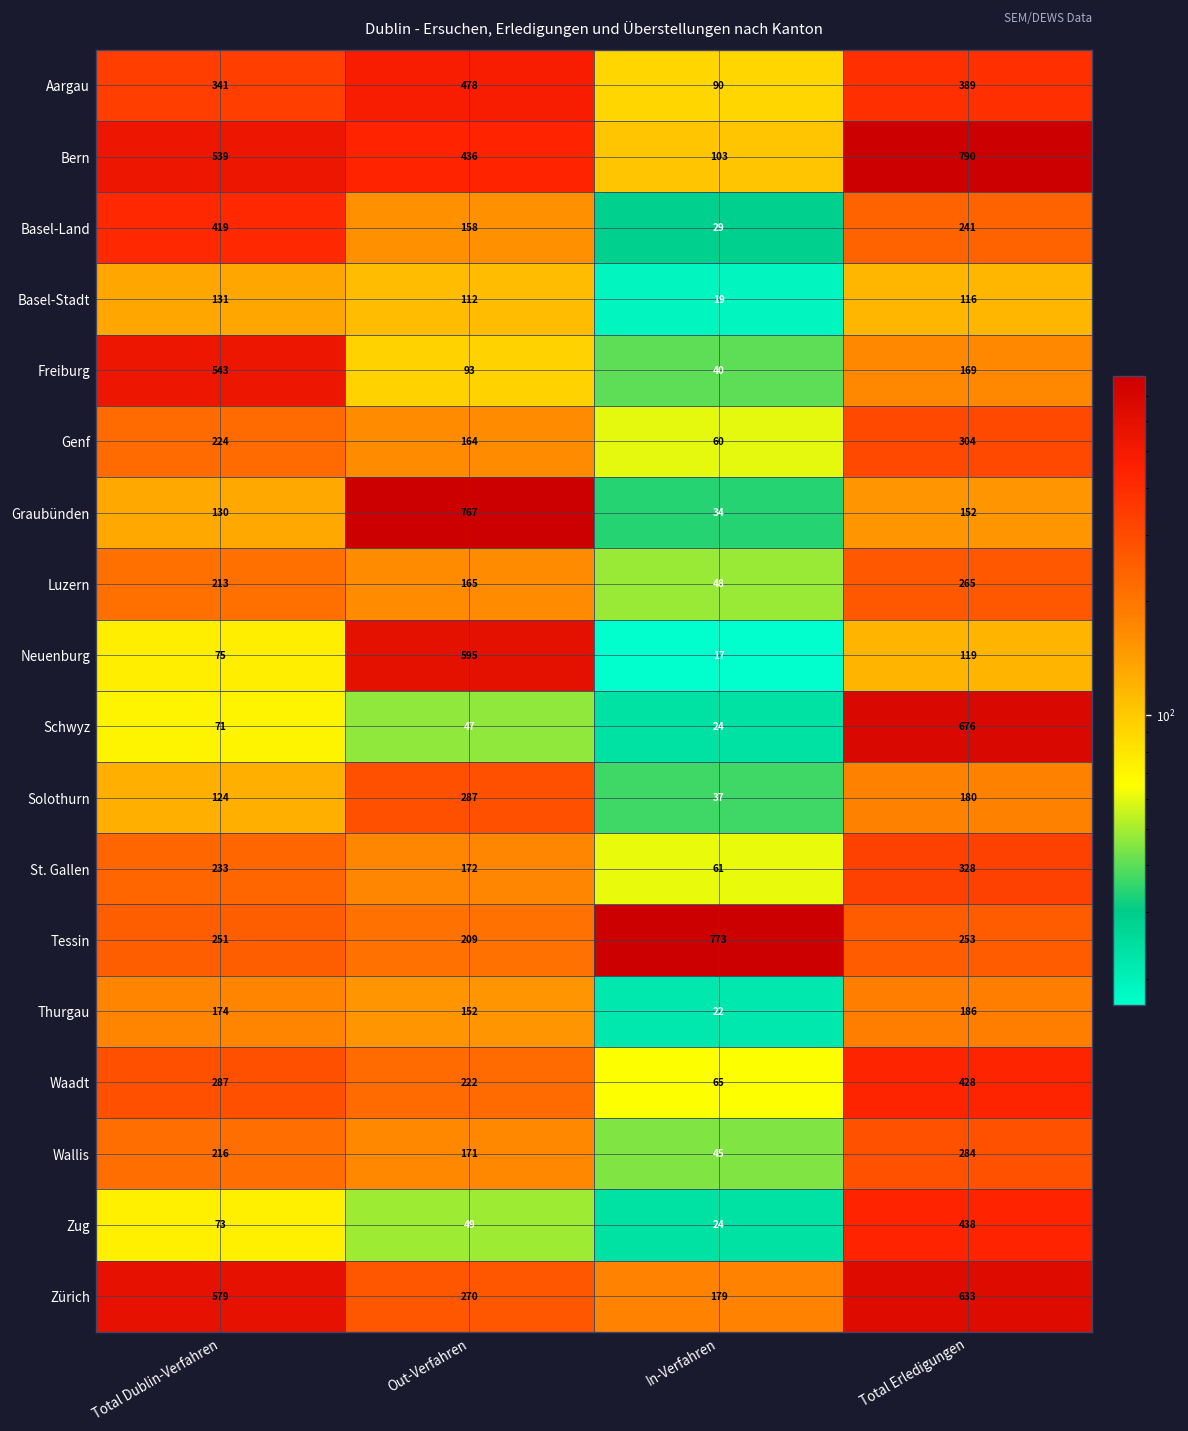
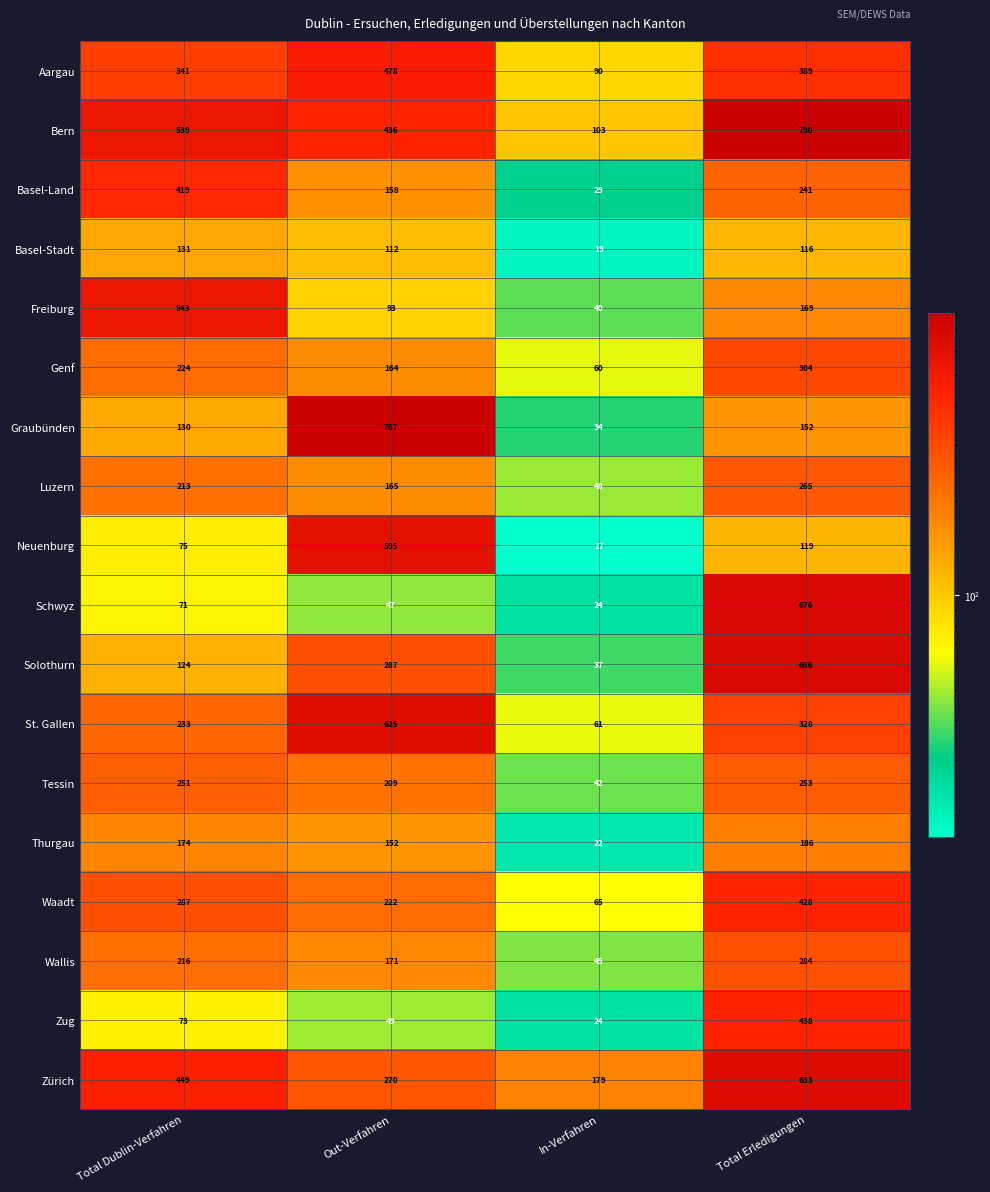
  {
    "Aargau": {
      "Total Dublin-Verfahren": 341,
      "Out-Verfahren": 478,
      "In-Verfahren": 90,
      "Total Erledigungen": 389
    },
    "Bern": {
      "Total Dublin-Verfahren": 539,
      "Out-Verfahren": 436,
      "In-Verfahren": 103,
      "Total Erledigungen": 790
    },
    "Basel-Land": {
      "Total Dublin-Verfahren": 419,
      "Out-Verfahren": 158,
      "In-Verfahren": 29,
      "Total Erledigungen": 241
    },
    "Basel-Stadt": {
      "Total Dublin-Verfahren": 131,
      "Out-Verfahren": 112,
      "In-Verfahren": 19,
      "Total Erledigungen": 116
    },
    "Freiburg": {
      "Total Dublin-Verfahren": 543,
      "Out-Verfahren": 93,
      "In-Verfahren": 40,
      "Total Erledigungen": 169
    },
    "Genf": {
      "Total Dublin-Verfahren": 224,
      "Out-Verfahren": 164,
      "In-Verfahren": 60,
      "Total Erledigungen": 304
    },
    "Graubünden": {
      "Total Dublin-Verfahren": 130,
      "Out-Verfahren": 767,
      "In-Verfahren": 34,
      "Total Erledigungen": 152
    },
    "Luzern": {
      "Total Dublin-Verfahren": 213,
      "Out-Verfahren": 165,
      "In-Verfahren": 48,
      "Total Erledigungen": 265
    },
    "Neuenburg": {
      "Total Dublin-Verfahren": 75,
      "Out-Verfahren": 595,
      "In-Verfahren": 17,
      "Total Erledigungen": 119
    },
    "Schwyz": {
      "Total Dublin-Verfahren": 71,
      "Out-Verfahren": 47,
      "In-Verfahren": 24,
      "Total Erledigungen": 676
    },
    "Solothurn": {
      "Total Dublin-Verfahren": 124,
      "Out-Verfahren": 287,
      "In-Verfahren": 37,
-     "Total Erledigungen": 180
+     "Total Erledigungen": 666
    },
    "St. Gallen": {
      "Total Dublin-Verfahren": 233,
-     "Out-Verfahren": 172,
+     "Out-Verfahren": 625,
      "In-Verfahren": 61,
      "Total Erledigungen": 328
    },
    "Tessin": {
      "Total Dublin-Verfahren": 251,
      "Out-Verfahren": 209,
-     "In-Verfahren": 773,
+     "In-Verfahren": 42,
      "Total Erledigungen": 253
    },
    "Thurgau": {
      "Total Dublin-Verfahren": 174,
      "Out-Verfahren": 152,
      "In-Verfahren": 22,
      "Total Erledigungen": 186
    },
    "Waadt": {
      "Total Dublin-Verfahren": 287,
      "Out-Verfahren": 222,
      "In-Verfahren": 65,
      "Total Erledigungen": 428
    },
    "Wallis": {
      "Total Dublin-Verfahren": 216,
      "Out-Verfahren": 171,
      "In-Verfahren": 45,
      "Total Erledigungen": 284
    },
    "Zug": {
      "Total Dublin-Verfahren": 73,
      "Out-Verfahren": 49,
      "In-Verfahren": 24,
      "Total Erledigungen": 438
    },
    "Zürich": {
-     "Total Dublin-Verfahren": 579,
+     "Total Dublin-Verfahren": 449,
      "Out-Verfahren": 270,
      "In-Verfahren": 179,
      "Total Erledigungen": 633
    }
  }
